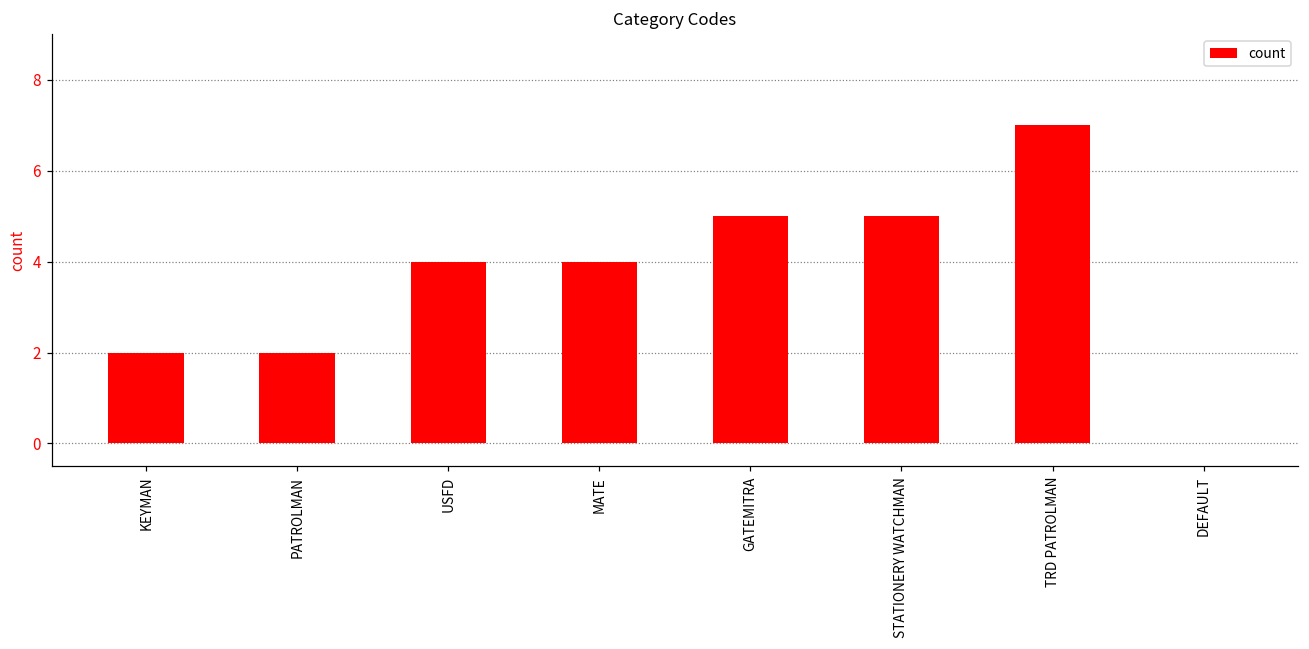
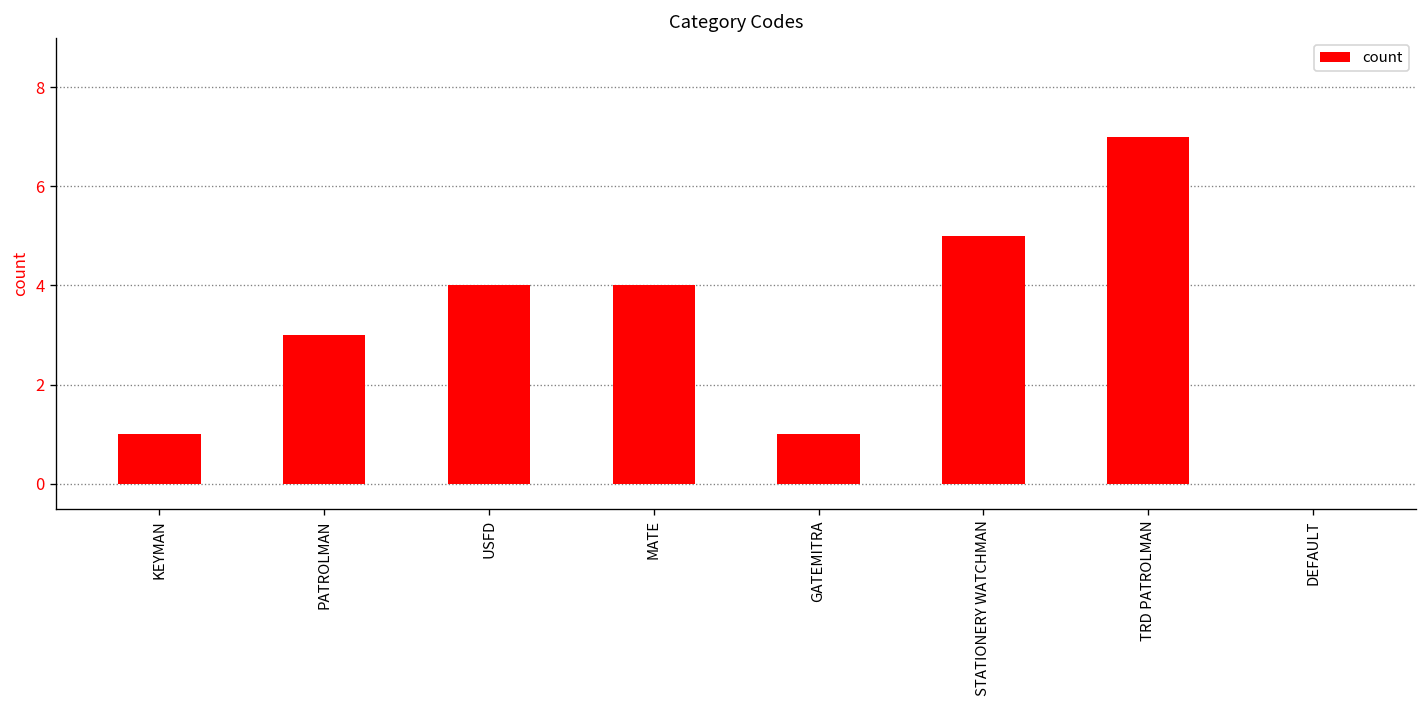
  {
-   "KEYMAN": 2,
-   "PATROLMAN": 2,
+   "KEYMAN": 1,
+   "PATROLMAN": 3,
    "USFD": 4,
    "MATE": 4,
-   "GATEMITRA": 5,
+   "GATEMITRA": 1,
    "STATIONERY WATCHMAN": 5,
    "TRD PATROLMAN": 7,
    "DEFAULT": 0
  }
